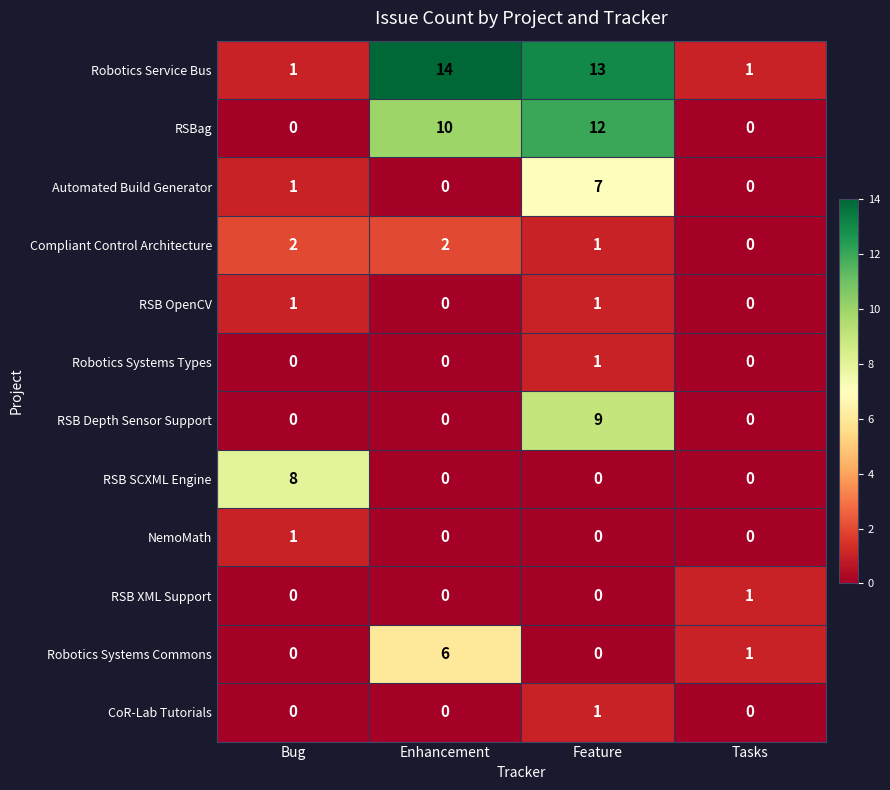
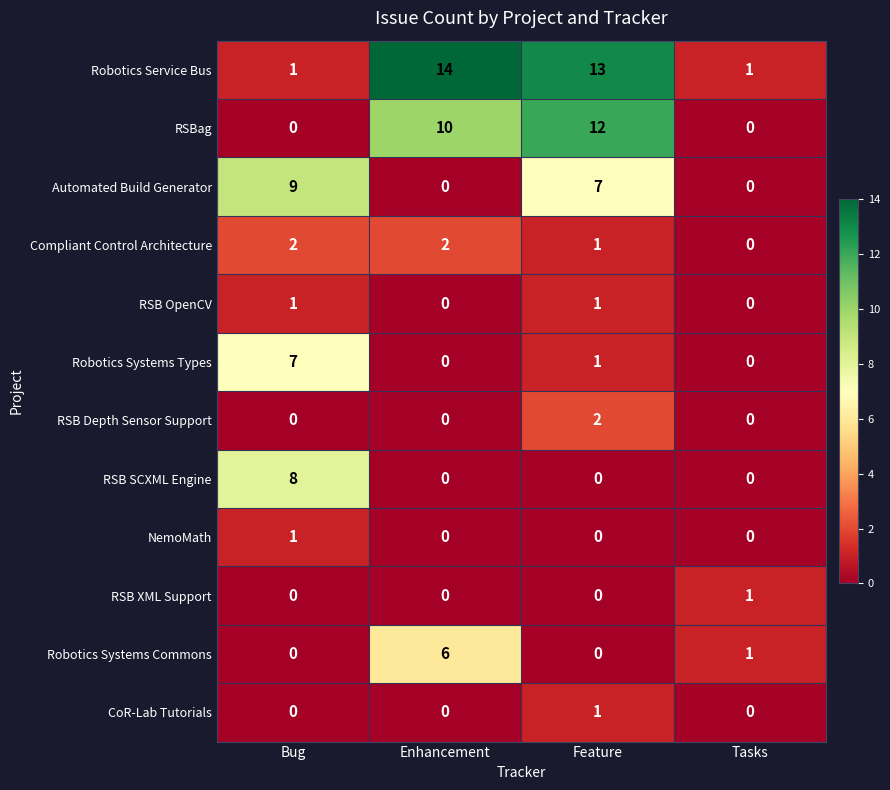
  {
    "Robotics Service Bus": {
      "Bug": 1,
      "Enhancement": 14,
      "Feature": 13,
      "Tasks": 1
    },
    "RSBag": {
      "Bug": 0,
      "Enhancement": 10,
      "Feature": 12,
      "Tasks": 0
    },
    "Automated Build Generator": {
-     "Bug": 1,
+     "Bug": 9,
      "Enhancement": 0,
      "Feature": 7,
      "Tasks": 0
    },
    "Compliant Control Architecture": {
      "Bug": 2,
      "Enhancement": 2,
      "Feature": 1,
      "Tasks": 0
    },
    "RSB OpenCV": {
      "Bug": 1,
      "Enhancement": 0,
      "Feature": 1,
      "Tasks": 0
    },
    "Robotics Systems Types": {
-     "Bug": 0,
+     "Bug": 7,
      "Enhancement": 0,
      "Feature": 1,
      "Tasks": 0
    },
    "RSB Depth Sensor Support": {
      "Bug": 0,
      "Enhancement": 0,
-     "Feature": 9,
+     "Feature": 2,
      "Tasks": 0
    },
    "RSB SCXML Engine": {
      "Bug": 8,
      "Enhancement": 0,
      "Feature": 0,
      "Tasks": 0
    },
    "NemoMath": {
      "Bug": 1,
      "Enhancement": 0,
      "Feature": 0,
      "Tasks": 0
    },
    "RSB XML Support": {
      "Bug": 0,
      "Enhancement": 0,
      "Feature": 0,
      "Tasks": 1
    },
    "Robotics Systems Commons": {
      "Bug": 0,
      "Enhancement": 6,
      "Feature": 0,
      "Tasks": 1
    },
    "CoR-Lab Tutorials": {
      "Bug": 0,
      "Enhancement": 0,
      "Feature": 1,
      "Tasks": 0
    }
  }
